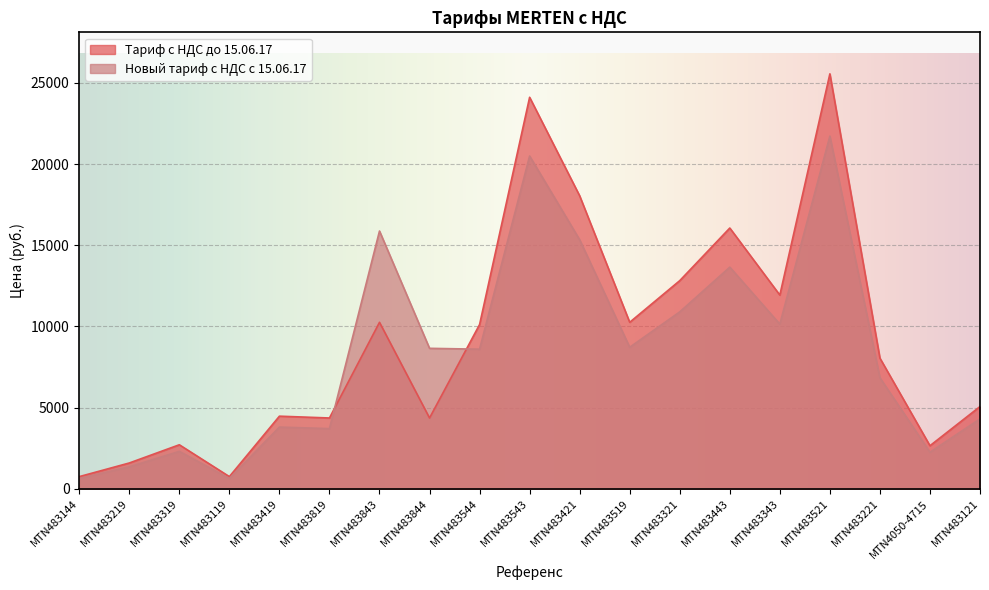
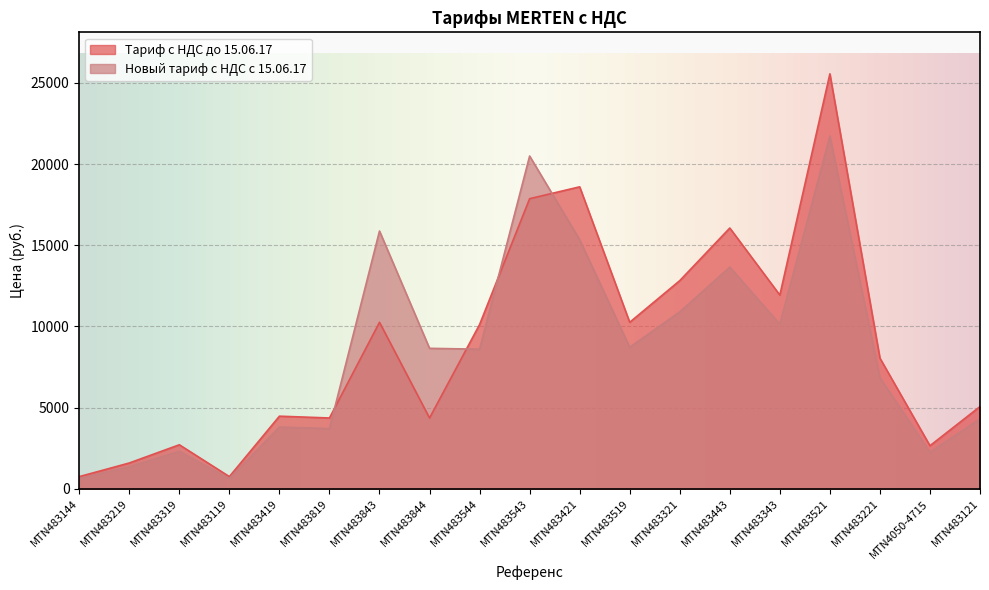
  {
    "Тариф с НДС до 15.06.17": {
      "MTN483219": 1600,
      "MTN483319": 2700,
      "MTN483419": 4500,
      "MTN483819": 4400,
      "MTN483843": 10300,
      "MTN483844": 4400,
      "MTN483544": 10100,
-     "MTN483543": 24100,
-     "MTN483421": 18000,
+     "MTN483543": 17900,
+     "MTN483421": 18600,
      "MTN483519": 10300,
      "MTN483321": 12800,
      "MTN483443": 16100,
      "MTN483343": 11900,
      "MTN483521": 25600,
      "MTN483221": 8100,
      "MTN4050-4715": 2700,
      "MTN483121": 5100
    },
    "Новый тариф с НДС с 15.06.17": {
      "MTN483219": 1400,
      "MTN483319": 2300,
      "MTN483419": 3800,
      "MTN483819": 3700,
      "MTN483843": 15900,
      "MTN483844": 8700,
      "MTN483544": 8600,
      "MTN483543": 20500,
      "MTN483421": 15300,
      "MTN483519": 8700,
      "MTN483321": 10900,
      "MTN483443": 13700,
      "MTN483343": 10100,
      "MTN483521": 21700,
      "MTN483221": 6800,
      "MTN4050-4715": 2300,
      "MTN483121": 4300
    }
  }
